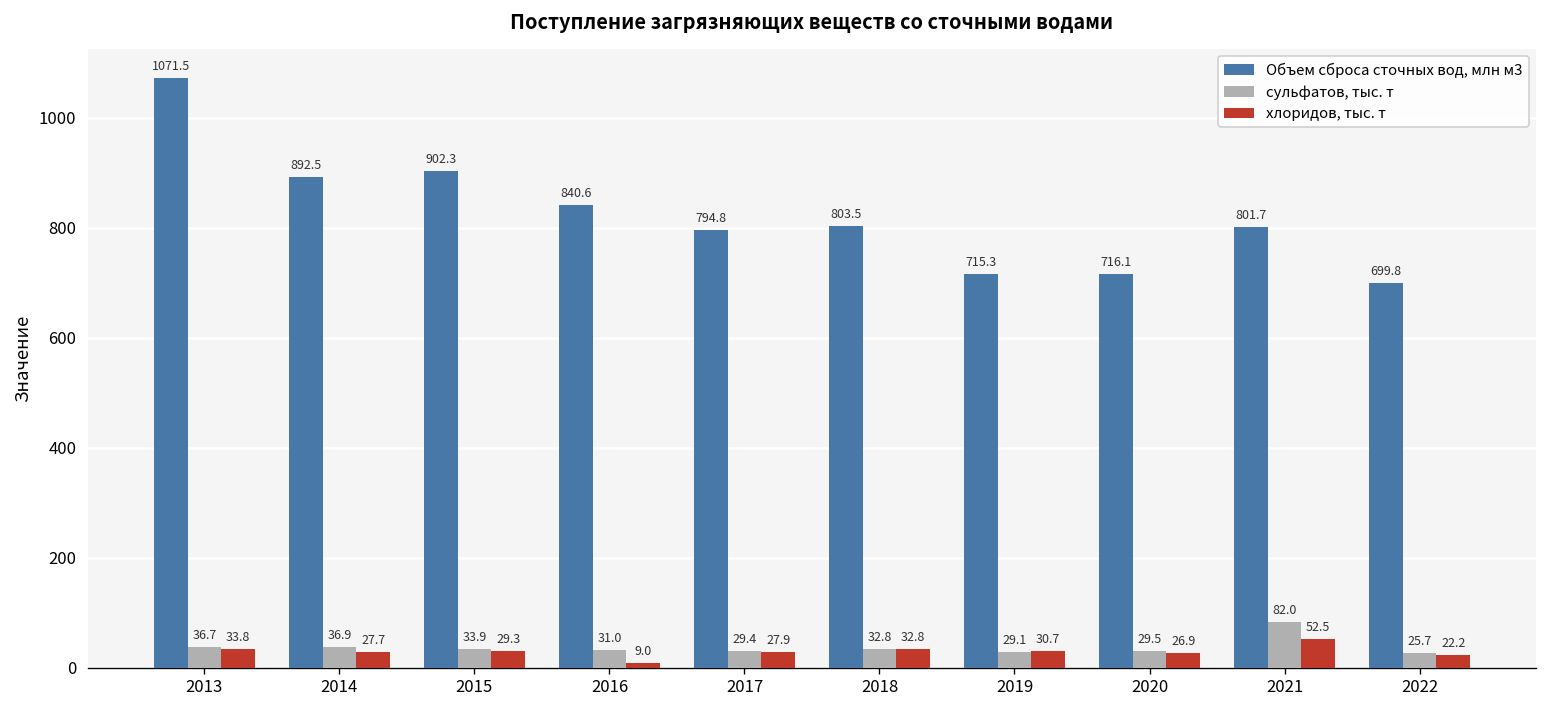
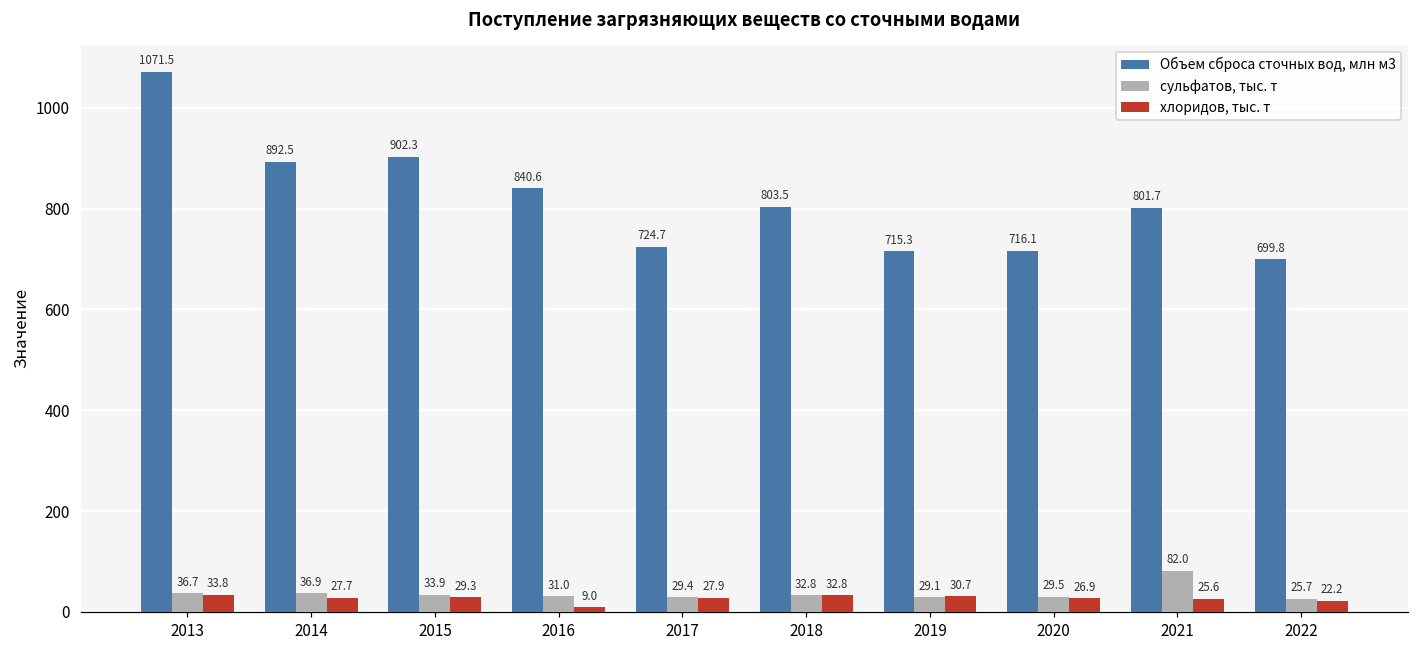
  {
    "Объем сброса сточных вод, млн м3": {
      "2013": 1071.5,
      "2014": 892.5,
      "2015": 902.3,
      "2016": 840.6,
-     "2017": 794.8,
+     "2017": 724.7,
      "2018": 803.5,
      "2019": 715.3,
      "2020": 716.1,
      "2021": 801.7,
      "2022": 699.8
    },
    "сульфатов, тыс. т": {
      "2013": 36.7,
      "2014": 36.9,
      "2015": 33.9,
      "2016": 31.0,
      "2017": 29.4,
      "2018": 32.8,
      "2019": 29.1,
      "2020": 29.5,
      "2021": 82.0,
      "2022": 25.7
    },
    "хлоридов, тыс. т": {
      "2013": 33.8,
      "2014": 27.7,
      "2015": 29.3,
      "2016": 9.0,
      "2017": 27.9,
      "2018": 32.8,
      "2019": 30.7,
      "2020": 26.9,
-     "2021": 52.5,
+     "2021": 25.6,
      "2022": 22.2
    }
  }
